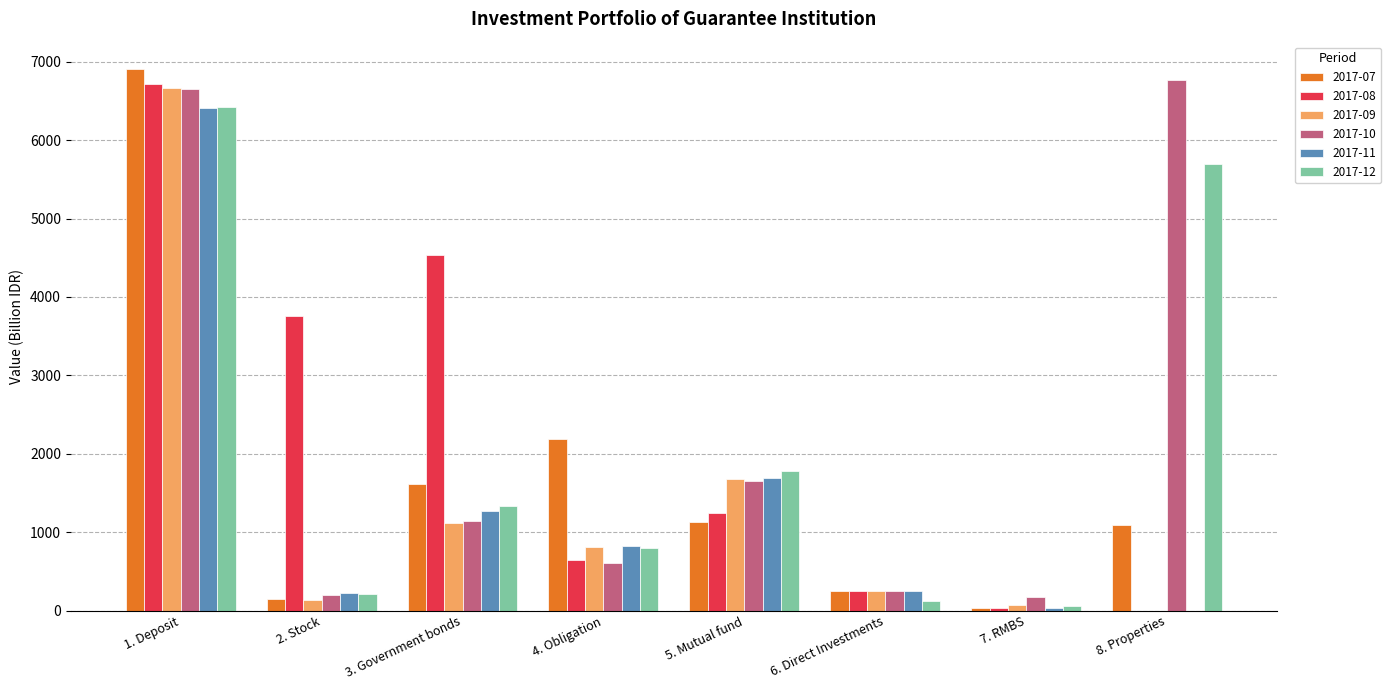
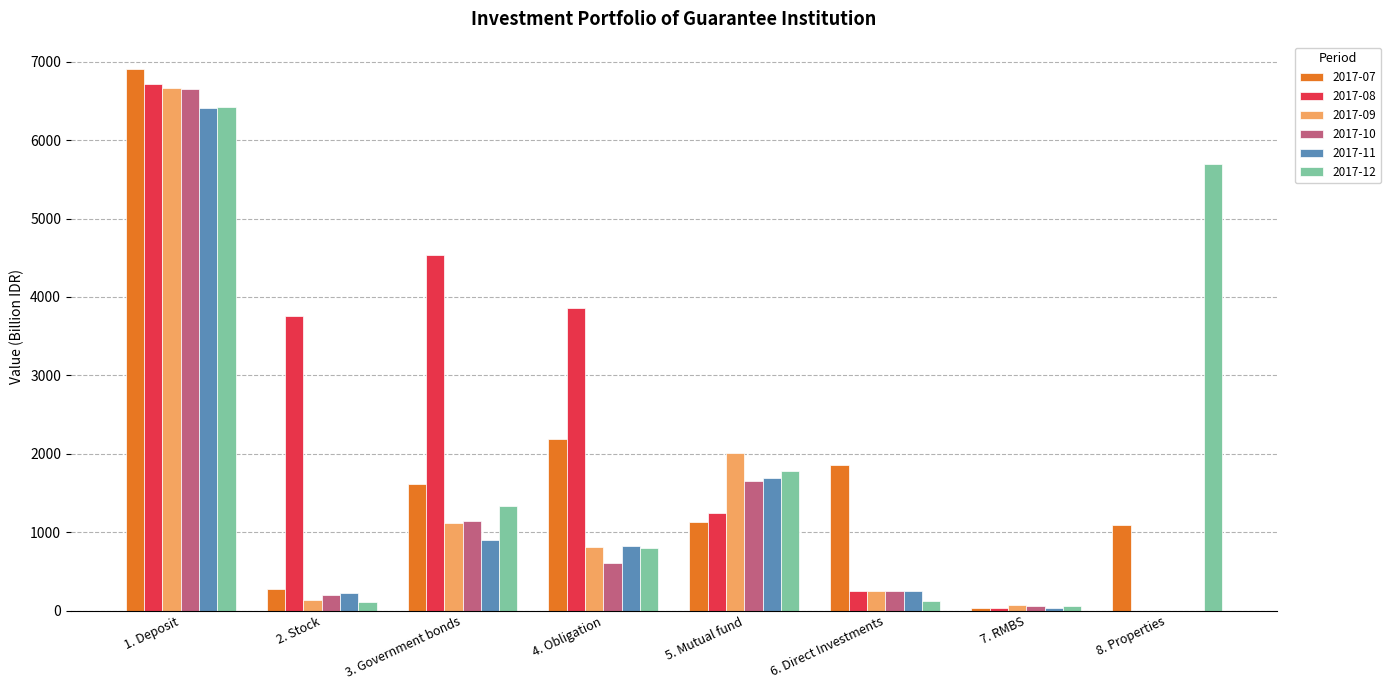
  {
    "2017-07": {
      "1. Deposit": 6900,
-     "2. Stock": 100,
+     "2. Stock": 300,
      "3. Government bonds": 1600,
      "4. Obligation": 2200,
      "5. Mutual fund": 1100,
-     "6. Direct Investments": 200,
+     "6. Direct Investments": 1900,
      "8. Properties": 1100
    },
    "2017-08": {
      "1. Deposit": 6700,
      "2. Stock": 3800,
      "3. Government bonds": 4500,
-     "4. Obligation": 600,
+     "4. Obligation": 3900,
      "5. Mutual fund": 1200,
      "6. Direct Investments": 200,
      "8. Properties": 0
    },
    "2017-09": {
      "1. Deposit": 6700,
      "2. Stock": 100,
      "3. Government bonds": 1100,
      "4. Obligation": 800,
-     "5. Mutual fund": 1700,
+     "5. Mutual fund": 2000,
      "6. Direct Investments": 200,
      "7. RMBS": 100,
      "8. Properties": 0
    },
    "2017-10": {
      "1. Deposit": 6700,
      "2. Stock": 200,
      "3. Government bonds": 1100,
      "4. Obligation": 600,
      "5. Mutual fund": 1700,
      "6. Direct Investments": 200,
-     "7. RMBS": 200,
-     "8. Properties": 6800
+     "7. RMBS": 100,
+     "8. Properties": 0
    },
    "2017-11": {
      "1. Deposit": 6400,
      "2. Stock": 200,
-     "3. Government bonds": 1300,
+     "3. Government bonds": 900,
      "4. Obligation": 800,
      "5. Mutual fund": 1700,
      "6. Direct Investments": 200,
      "7. RMBS": 0,
      "8. Properties": 0
    },
    "2017-12": {
      "1. Deposit": 6400,
-     "2. Stock": 200,
+     "2. Stock": 100,
      "3. Government bonds": 1300,
      "4. Obligation": 800,
      "5. Mutual fund": 1800,
      "6. Direct Investments": 100,
      "7. RMBS": 100,
      "8. Properties": 5700
    }
  }
